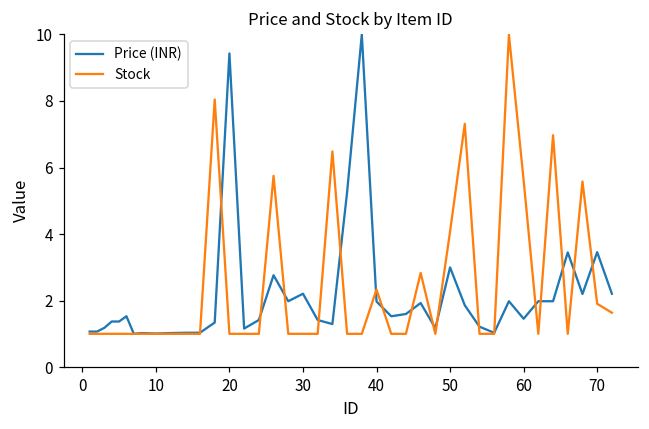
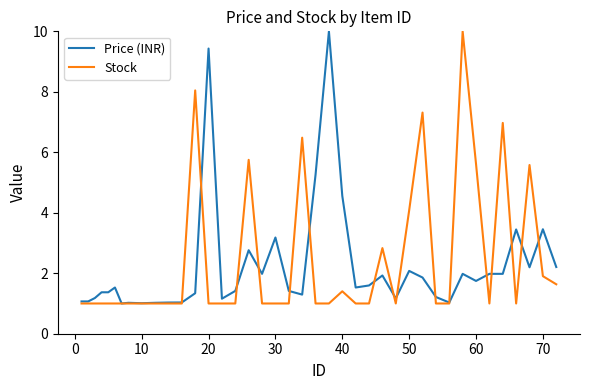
  {
    "Price (INR)": {
      "20": 9.4,
-     "30": 2.2,
-     "40": 2.0,
-     "50": 3.0,
-     "60": 1.5,
+     "30": 3.2,
+     "40": 4.6,
+     "50": 2.1,
+     "60": 1.7,
      "70": 3.5
    },
    "Stock": {
      "20": 1.0,
      "30": 1.0,
-     "40": 2.3,
+     "40": 1.4,
      "50": 4.1,
      "60": 5.6,
      "70": 1.9
    }
  }
